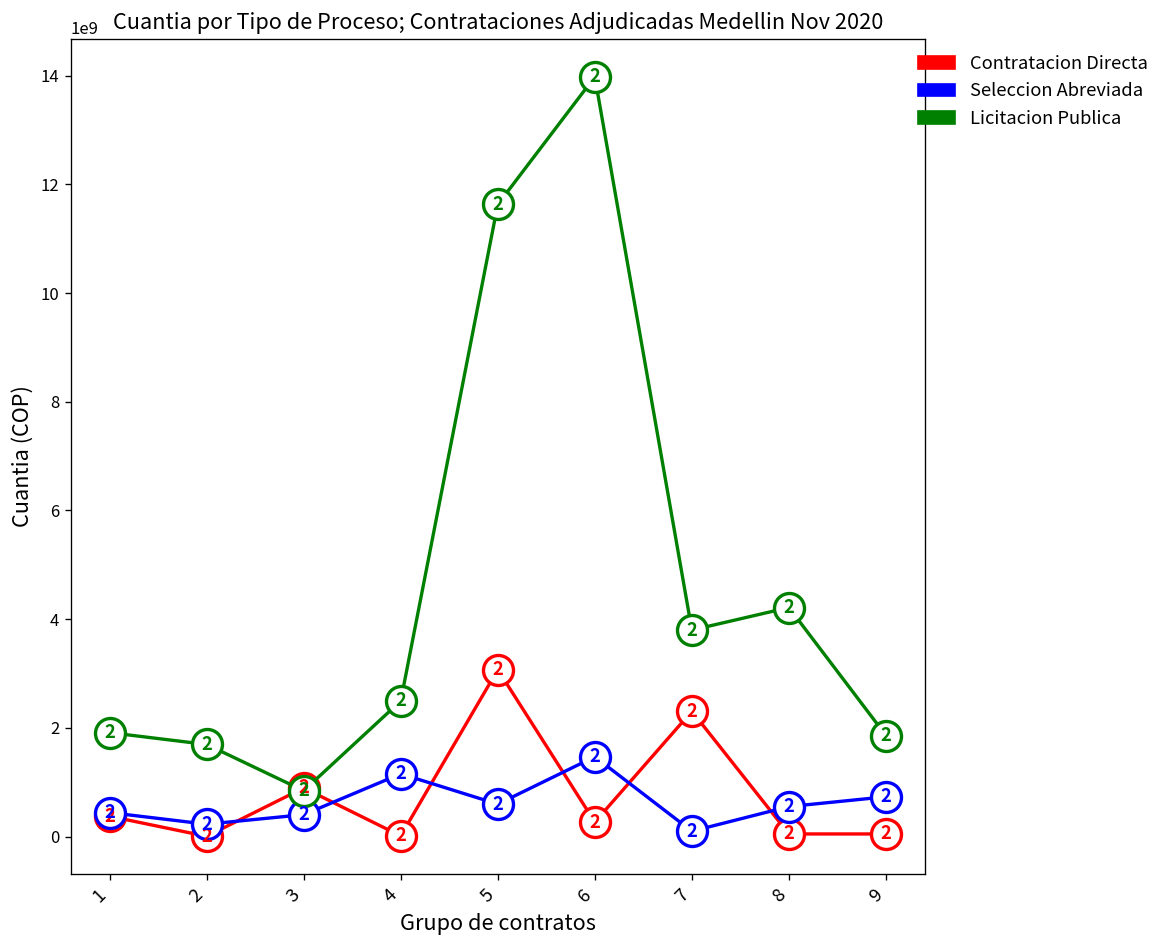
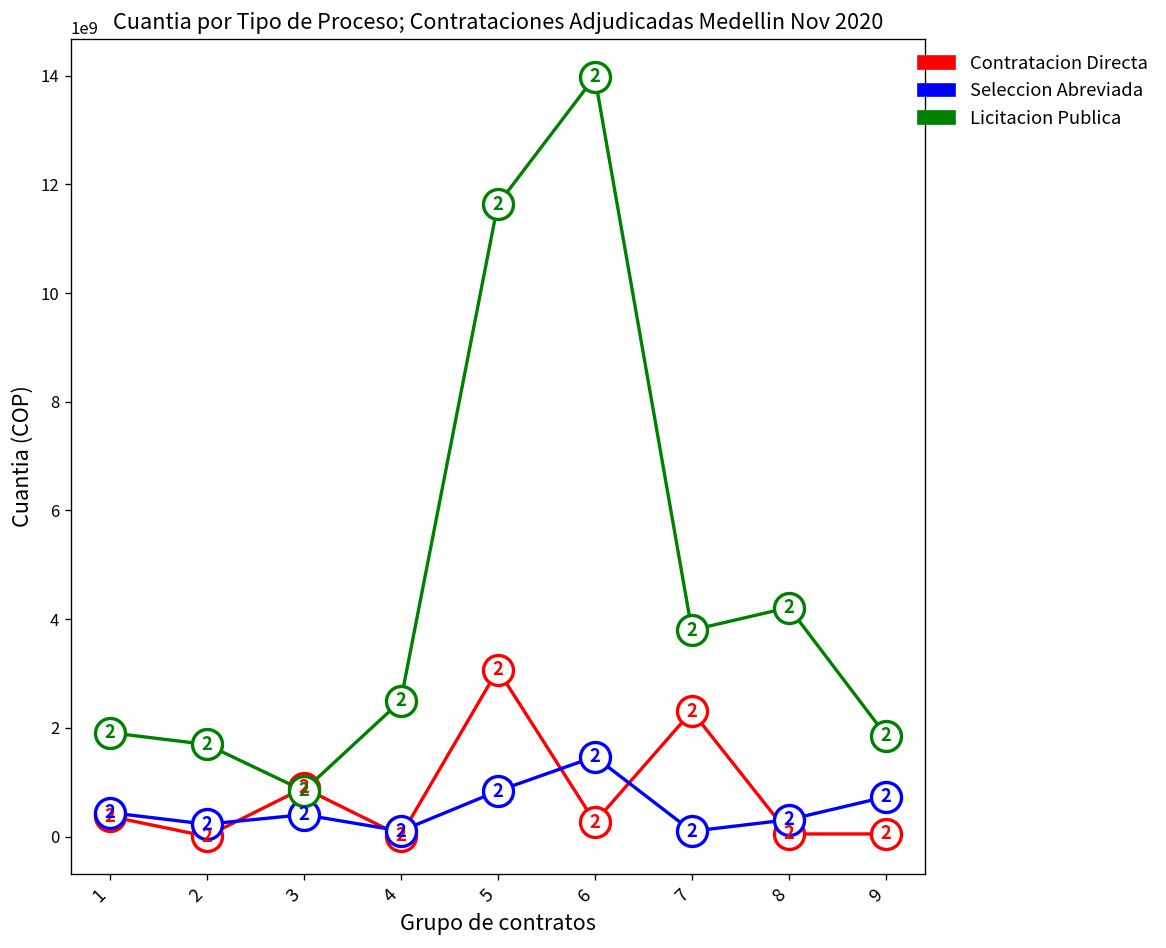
  {
    "Seleccion Abreviada": {
-     "4": 1200000000,
-     "5": 600000000,
-     "8": 600000000
+     "4": 100000000,
+     "5": 800000000,
+     "8": 300000000
    }
  }
